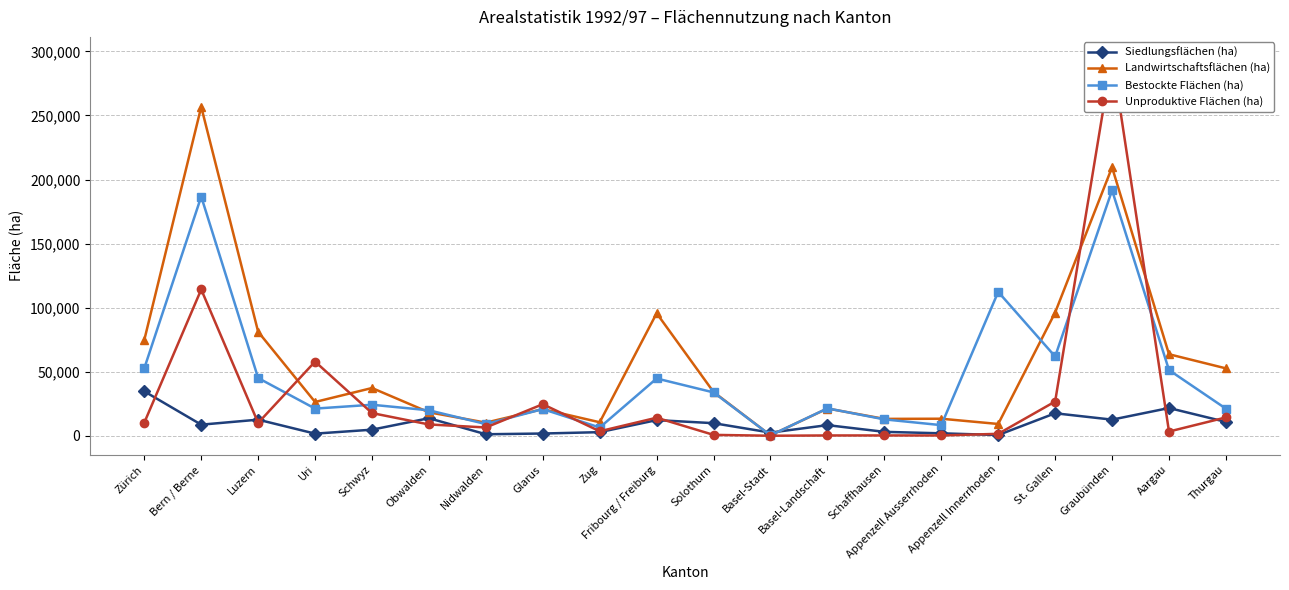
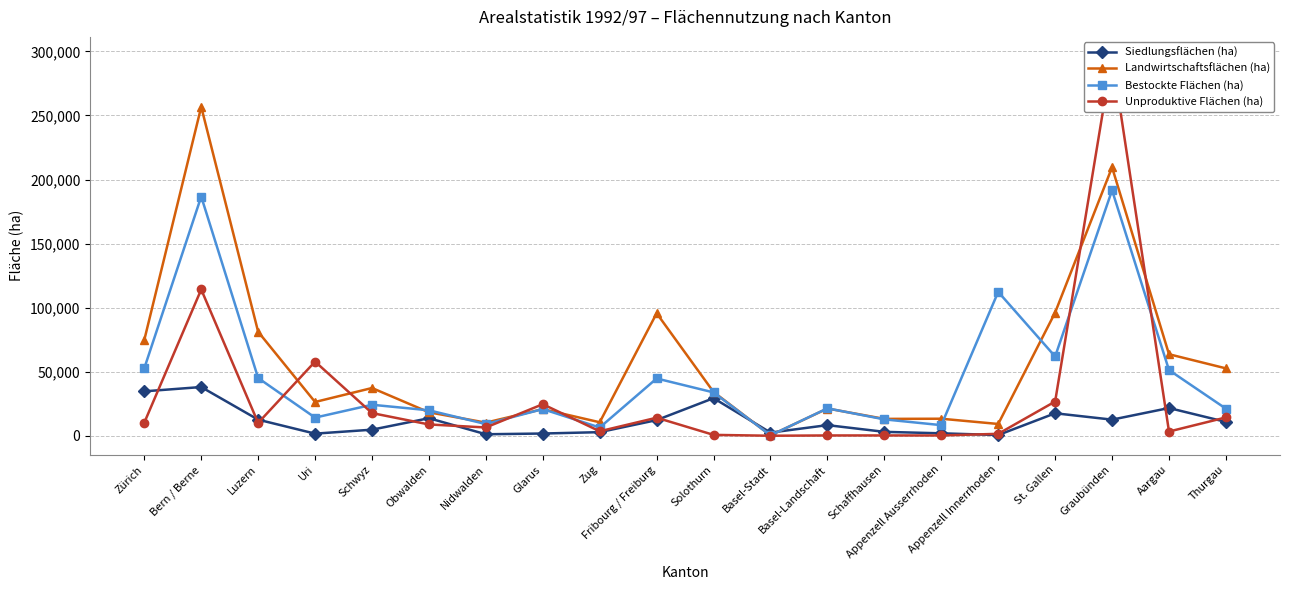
  {
    "Siedlungsflächen (ha)": {
      "Zürich": "35,000",
-     "Bern / Berne": "9,000",
+     "Bern / Berne": "38,000",
      "Luzern": "13,000",
      "Uri": "2,000",
      "Schwyz": "5,000",
      "Obwalden": "14,000",
      "Nidwalden": "1,000",
      "Glarus": "2,000",
-     "Solothurn": "10,000",
+     "Solothurn": "29,000",
      "Basel-Stadt": "3,000",
      "Basel-Landschaft": "8,000",
      "Schaffhausen": "3,000",
      "St. Gallen": "18,000",
      "Graubünden": "13,000",
      "Aargau": "22,000",
      "Thurgau": "11,000"
    },
    "Bestockte Flächen (ha)": {
      "Zürich": "53,000",
      "Bern / Berne": "187,000",
      "Luzern": "45,000",
-     "Uri": "21,000",
+     "Uri": "14,000",
      "Schwyz": "24,000",
      "Zug": "7,000",
      "Fribourg / Freiburg": "45,000",
      "Appenzell Ausserrhoden": "8,000",
      "Appenzell Innerrhoden": "112,000",
      "St. Gallen": "62,000",
      "Graubünden": "192,000",
      "Aargau": "51,000",
      "Thurgau": "21,000"
    }
  }
